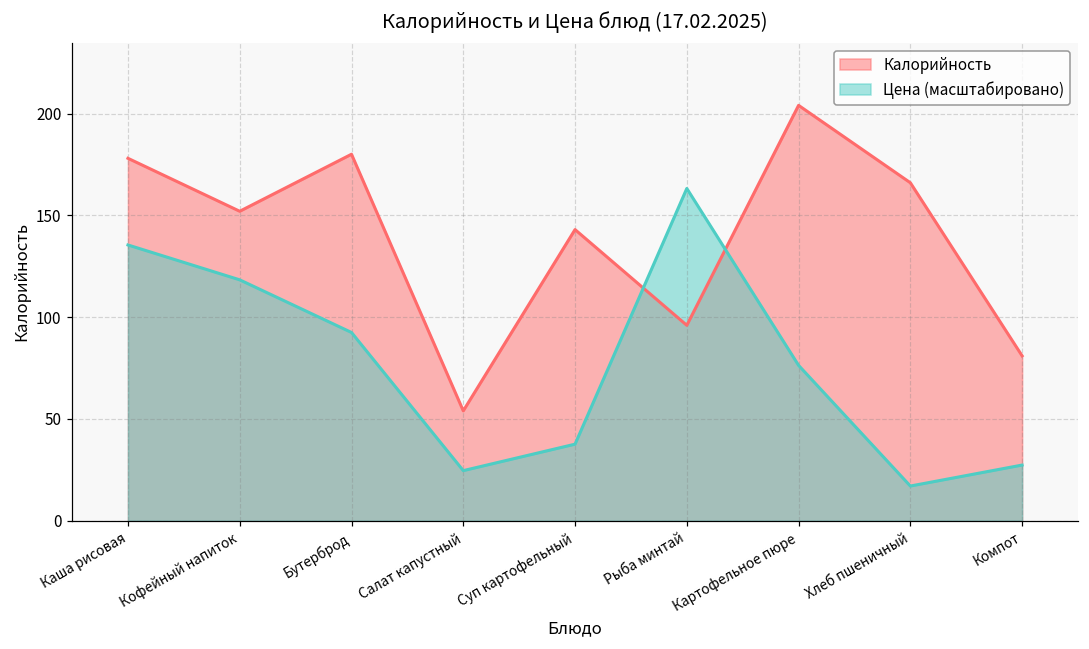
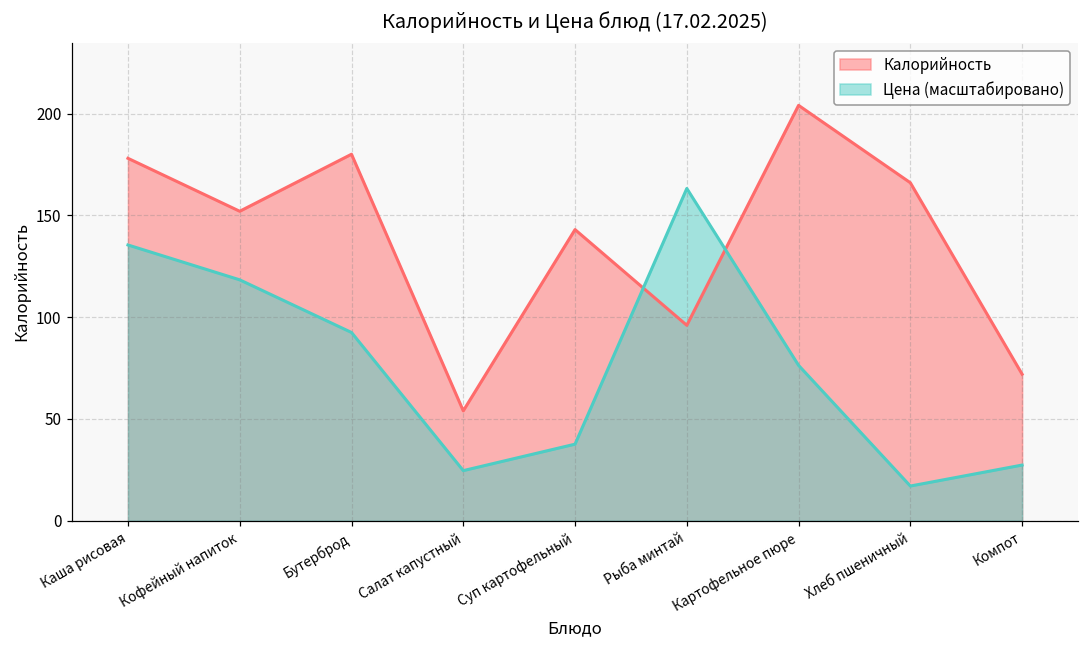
  {
    "Калорийность": {
      "Каша рисовая": 178,
      "Кофейный напиток": 152,
      "Бутерброд": 180,
      "Салат капустный": 54,
      "Суп картофельный": 143,
      "Рыба минтай": 96,
      "Картофельное пюре": 204,
      "Хлеб пшеничный": 166,
-     "Компот": 81
+     "Компот": 72
    },
    "Цена (масштабировано)": {
      "Каша рисовая": 135,
      "Кофейный напиток": 118,
      "Бутерброд": 92,
      "Салат капустный": 25,
      "Суп картофельный": 38,
      "Рыба минтай": 163,
      "Картофельное пюре": 76,
      "Хлеб пшеничный": 17,
      "Компот": 27
    }
  }
